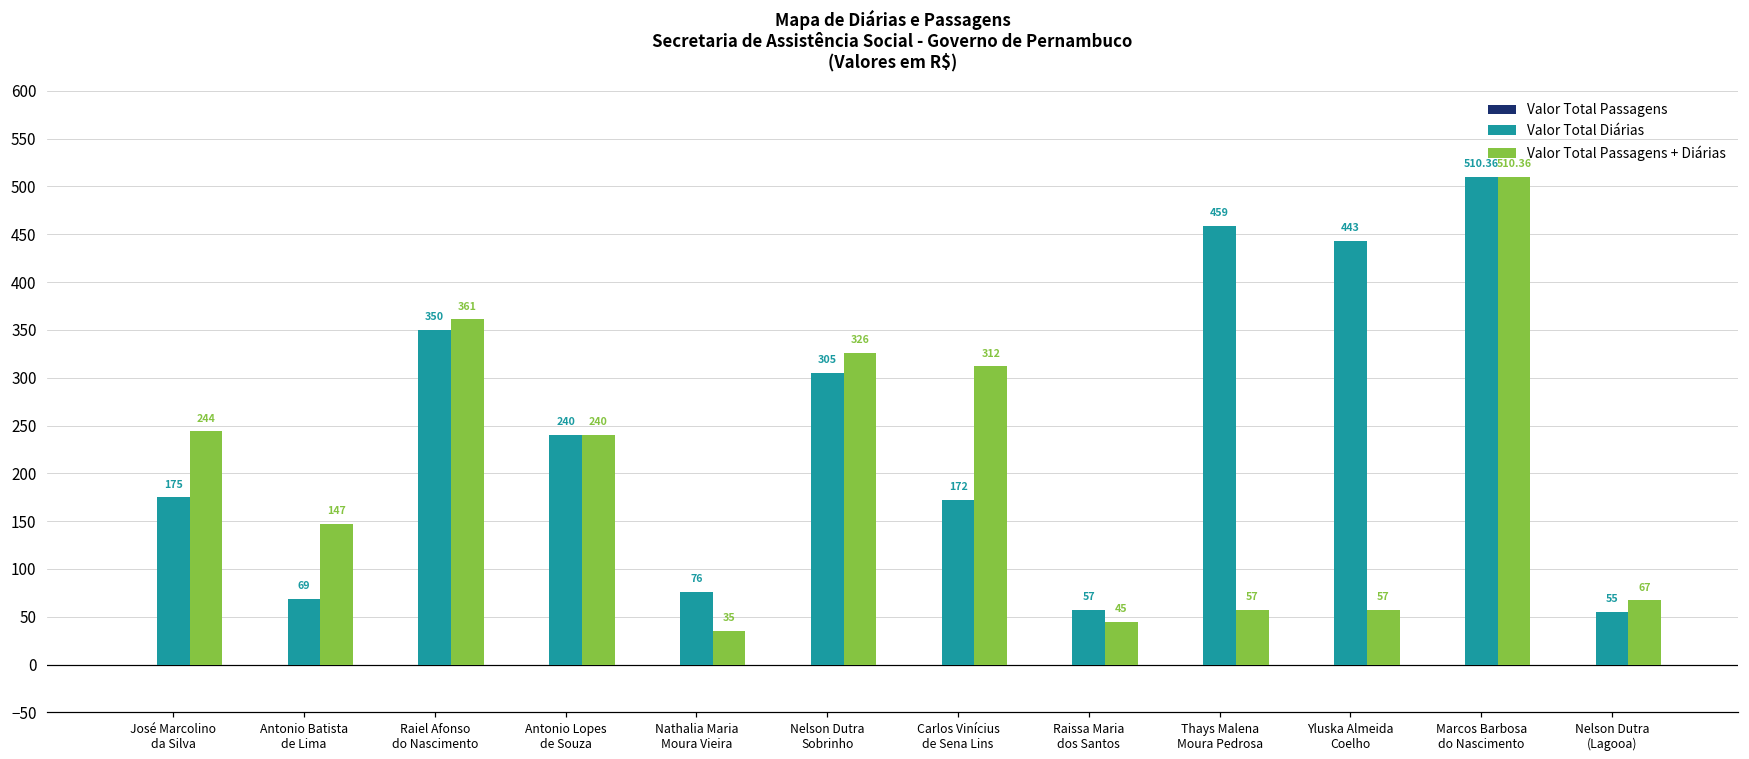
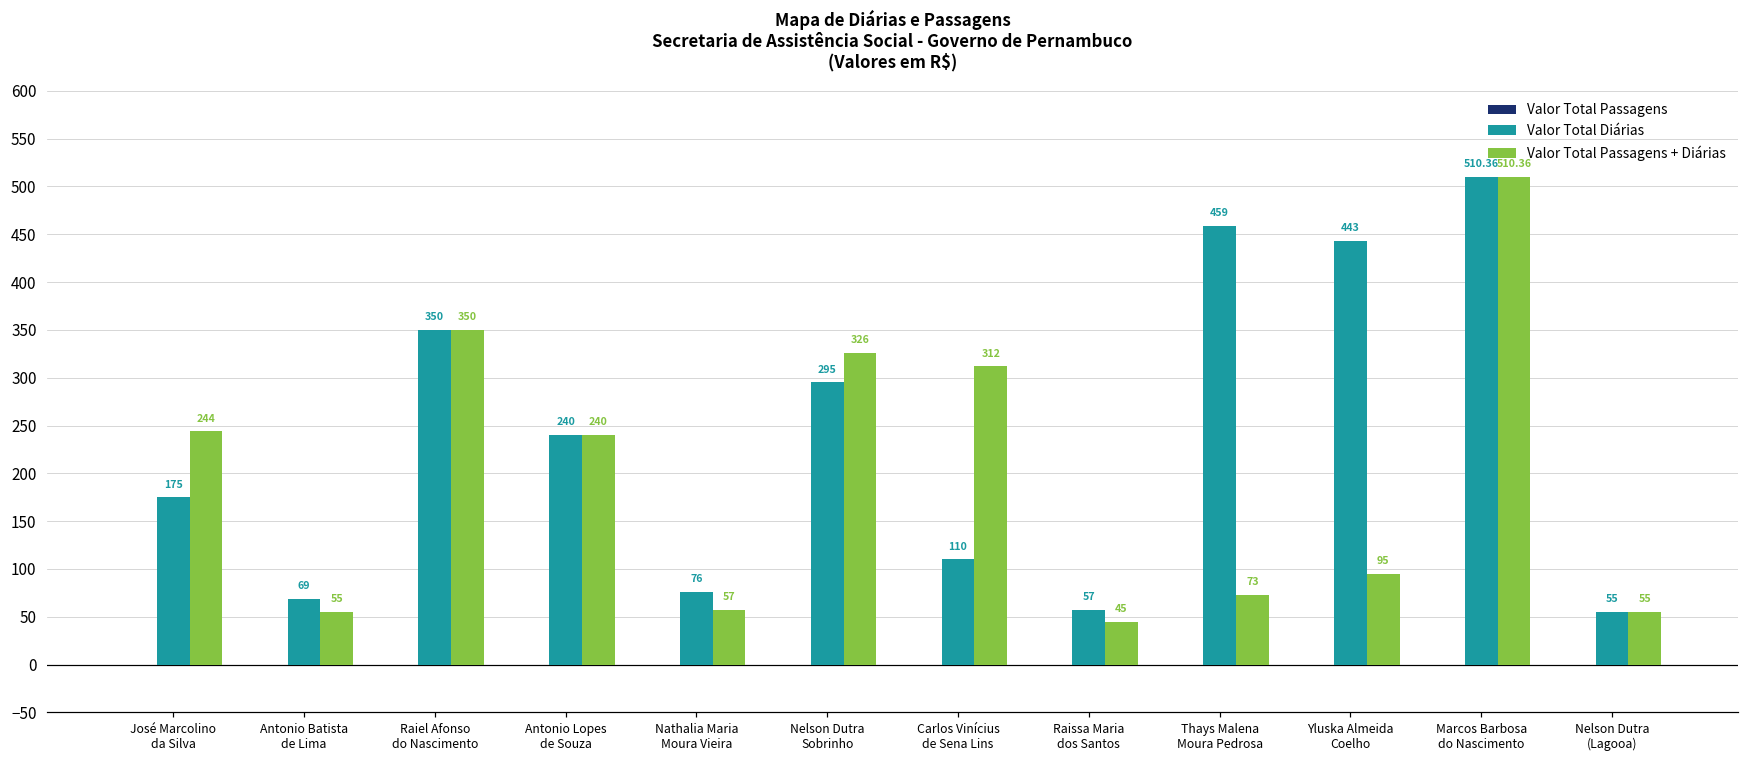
  {
    "Valor Total Passagens": {
      "José Marcolino da Silva": 0,
      "Antonio Batista de Lima": 0,
      "Raiel Afonso do Nascimento": 0,
      "Antonio Lopes de Souza": 0,
      "Nathalia Maria Moura Vieira": 0,
      "Nelson Dutra Sobrinho": 0,
      "Carlos Vinícius de Sena Lins": 0,
      "Raissa Maria dos Santos": 0,
      "Thays Malena Moura Pedrosa": 0,
      "Yluska Almeida Coelho": 0,
      "Marcos Barbosa do Nascimento": 0,
      "Nelson Dutra (Lagooa)": 0
    },
    "Valor Total Diárias": {
      "José Marcolino da Silva": 175,
      "Antonio Batista de Lima": 69,
      "Raiel Afonso do Nascimento": 350,
      "Antonio Lopes de Souza": 240,
      "Nathalia Maria Moura Vieira": 76,
-     "Nelson Dutra Sobrinho": 305,
-     "Carlos Vinícius de Sena Lins": 172,
+     "Nelson Dutra Sobrinho": 295,
+     "Carlos Vinícius de Sena Lins": 110,
      "Raissa Maria dos Santos": 57,
      "Thays Malena Moura Pedrosa": 459,
      "Yluska Almeida Coelho": 443,
      "Marcos Barbosa do Nascimento": 510.36,
      "Nelson Dutra (Lagooa)": 55
    },
    "Valor Total Passagens + Diárias": {
      "José Marcolino da Silva": 244,
-     "Antonio Batista de Lima": 147,
-     "Raiel Afonso do Nascimento": 361,
+     "Antonio Batista de Lima": 55,
+     "Raiel Afonso do Nascimento": 350,
      "Antonio Lopes de Souza": 240,
-     "Nathalia Maria Moura Vieira": 35,
+     "Nathalia Maria Moura Vieira": 57,
      "Nelson Dutra Sobrinho": 326,
      "Carlos Vinícius de Sena Lins": 312,
      "Raissa Maria dos Santos": 45,
-     "Thays Malena Moura Pedrosa": 57,
-     "Yluska Almeida Coelho": 57,
+     "Thays Malena Moura Pedrosa": 73,
+     "Yluska Almeida Coelho": 95,
      "Marcos Barbosa do Nascimento": 510.36,
-     "Nelson Dutra (Lagooa)": 67
+     "Nelson Dutra (Lagooa)": 55
    }
  }
